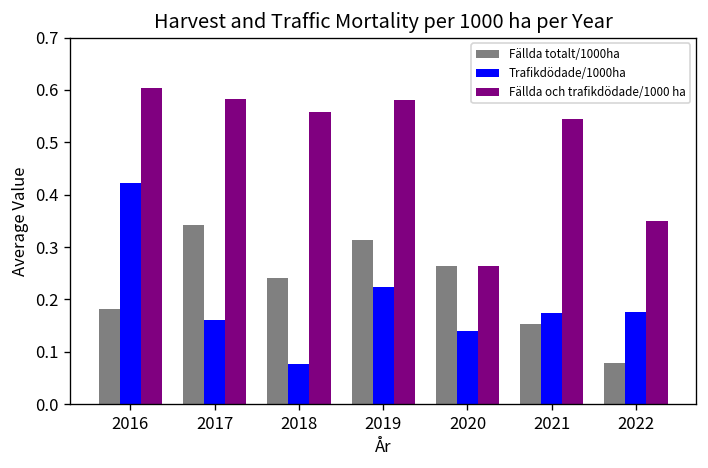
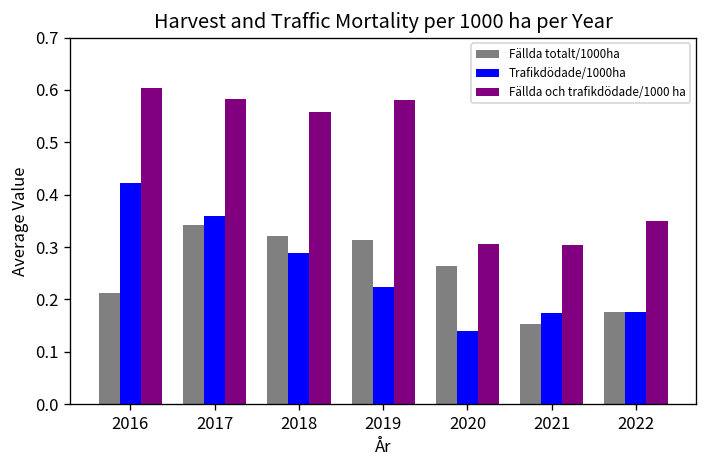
  {
    "Fällda totalt/1000ha": {
-     "2016": 0.18,
+     "2016": 0.21,
      "2017": 0.34,
-     "2018": 0.24,
+     "2018": 0.32,
      "2019": 0.31,
      "2020": 0.26,
      "2021": 0.15,
-     "2022": 0.08
+     "2022": 0.17
    },
    "Trafikdödade/1000ha": {
      "2016": 0.42,
-     "2017": 0.16,
-     "2018": 0.08,
+     "2017": 0.36,
+     "2018": 0.29,
      "2019": 0.22,
      "2020": 0.14,
      "2021": 0.17,
      "2022": 0.17
    },
    "Fällda och trafikdödade/1000 ha": {
      "2016": 0.60,
      "2017": 0.58,
      "2018": 0.56,
      "2019": 0.58,
-     "2020": 0.26,
-     "2021": 0.54,
+     "2020": 0.30,
+     "2021": 0.30,
      "2022": 0.35
    }
  }
